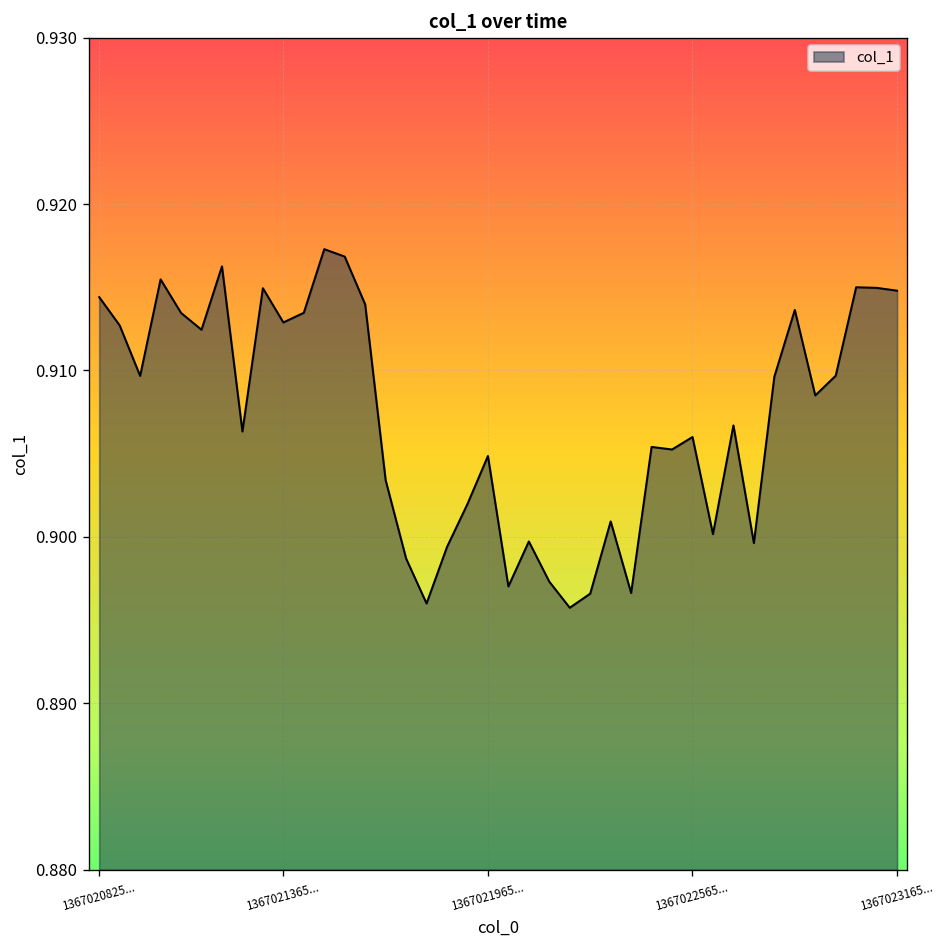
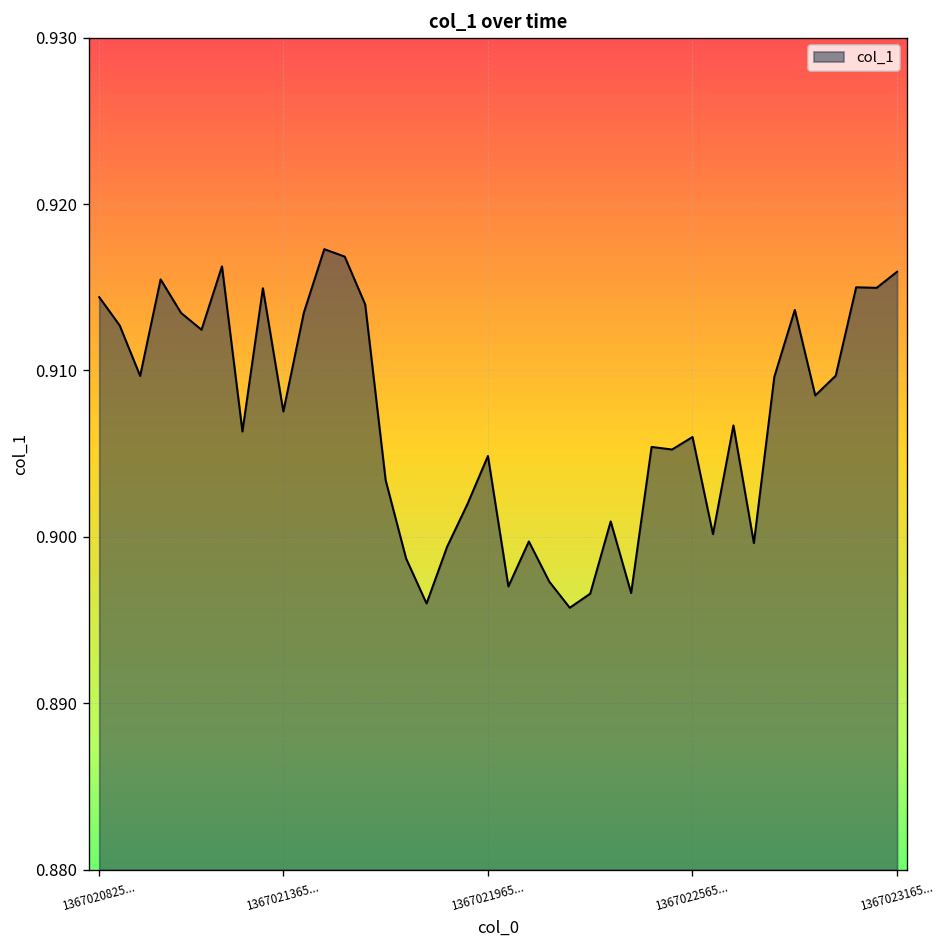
  {
    "1367020825...": 0.9144,
-   "1367021365...": 0.9129,
+   "1367021365...": 0.9075,
    "1367021965...": 0.9049,
    "1367022565...": 0.9060,
-   "1367023165...": 0.9148
+   "1367023165...": 0.9159
  }
